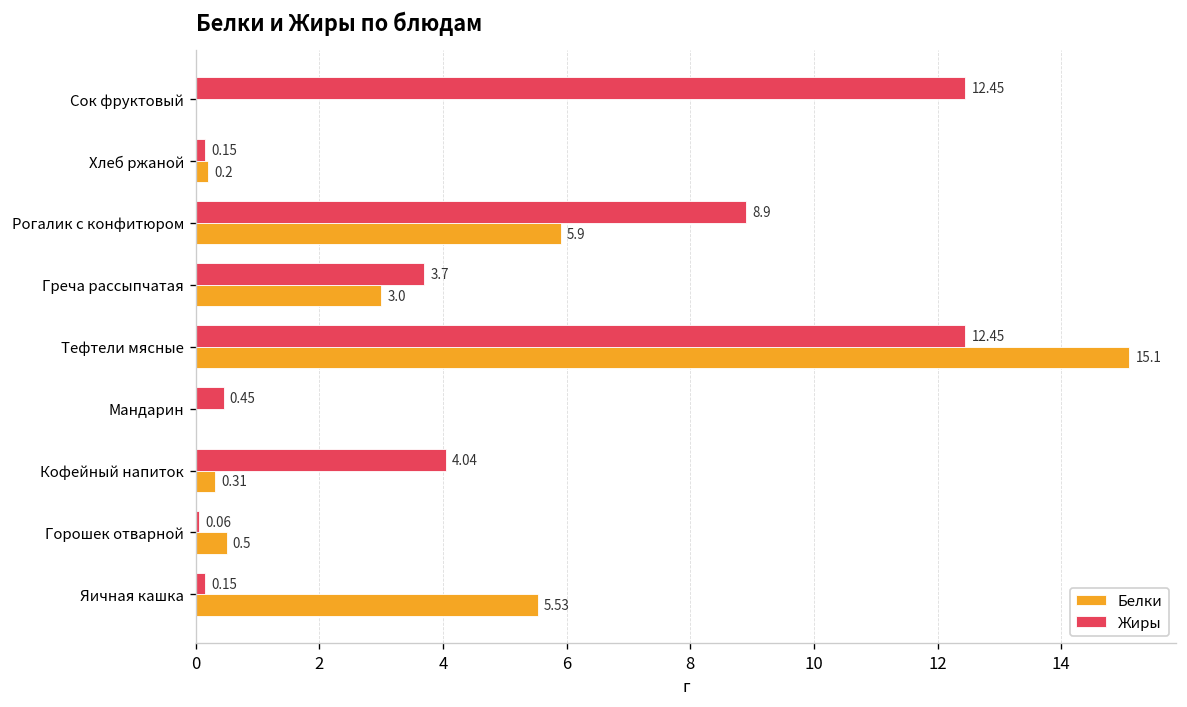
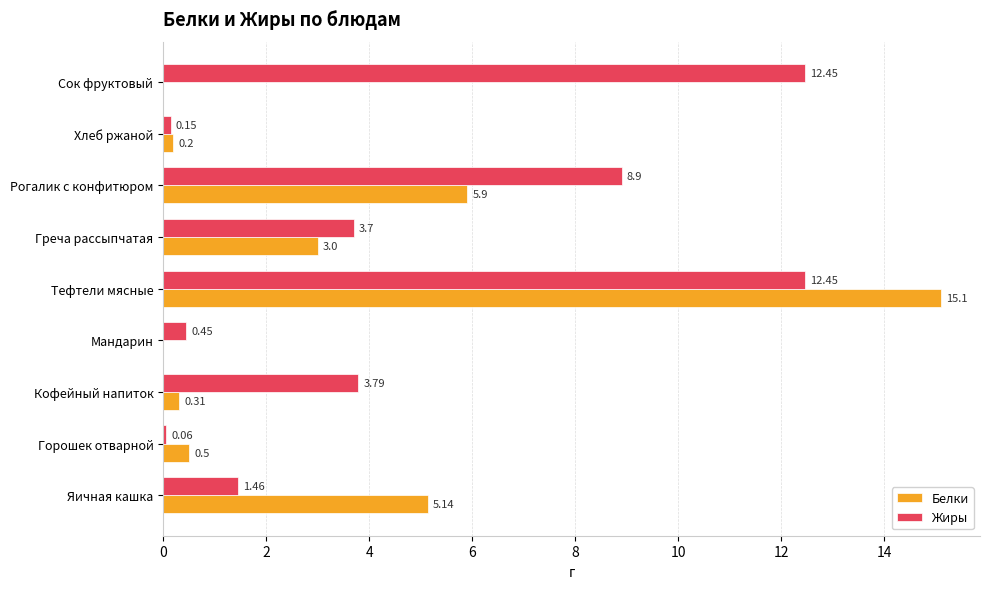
  {
    "Белки": {
      "Хлеб ржаной": 0.2,
      "Рогалик с конфитюром": 5.9,
      "Греча рассыпчатая": 3.0,
      "Тефтели мясные": 15.1,
      "Кофейный напиток": 0.31,
      "Горошек отварной": 0.5,
-     "Яичная кашка": 5.53
+     "Яичная кашка": 5.14
    },
    "Жиры": {
      "Сок фруктовый": 12.45,
      "Хлеб ржаной": 0.15,
      "Рогалик с конфитюром": 8.9,
      "Греча рассыпчатая": 3.7,
      "Тефтели мясные": 12.45,
      "Мандарин": 0.45,
-     "Кофейный напиток": 4.04,
+     "Кофейный напиток": 3.79,
      "Горошек отварной": 0.06,
-     "Яичная кашка": 0.15
+     "Яичная кашка": 1.46
    }
  }
